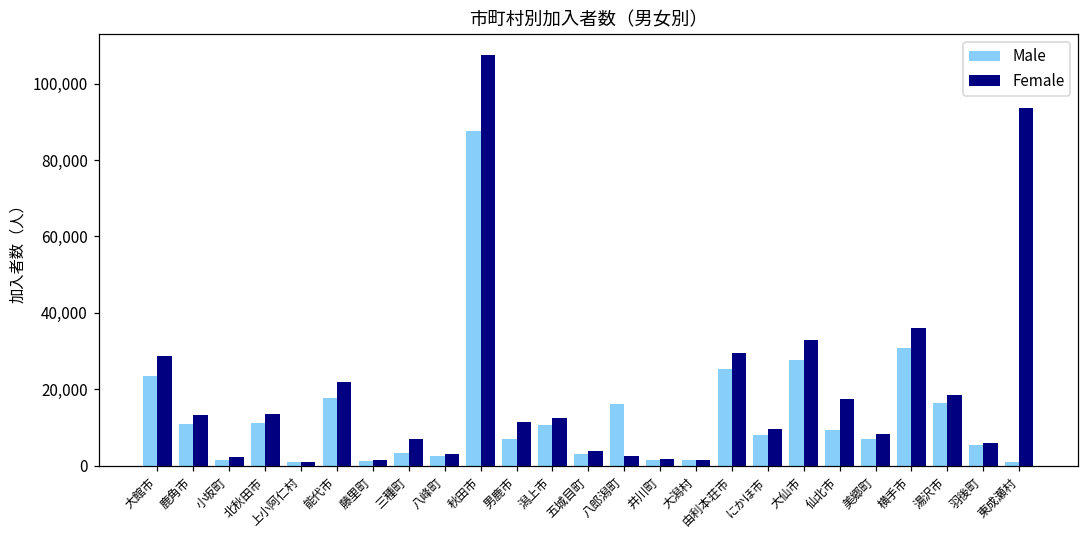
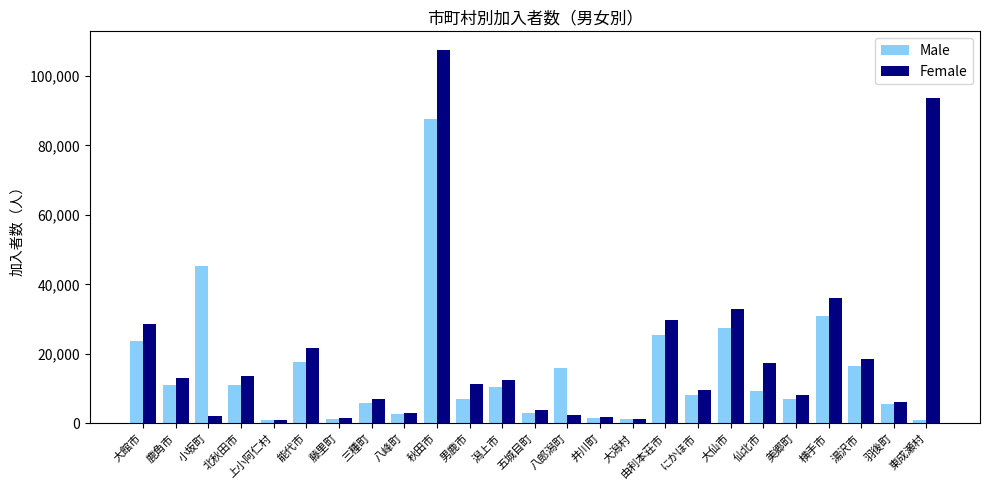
  {
    "Male": {
      "大館市": "24,000",
      "鹿角市": "11,000",
-     "小坂町": "2,000",
+     "小坂町": "45,000",
      "北秋田市": "11,000",
      "上小阿仁村": "1,000",
      "能代市": "18,000",
      "藤里町": "1,000",
-     "三種町": "3,000",
+     "三種町": "6,000",
      "八峰町": "3,000",
      "秋田市": "88,000",
      "男鹿市": "7,000",
      "潟上市": "11,000",
      "五城目町": "3,000",
      "八郎潟町": "16,000",
      "井川町": "2,000",
      "大潟村": "1,000",
      "由利本荘市": "25,000",
      "にかほ市": "8,000",
      "大仙市": "28,000",
      "仙北市": "9,000",
      "美郷町": "7,000",
      "横手市": "31,000",
      "湯沢市": "17,000",
      "羽後町": "5,000",
      "東成瀬村": "1,000"
    },
    "Female": {
      "大館市": "29,000",
      "鹿角市": "13,000",
      "小坂町": "2,000",
      "北秋田市": "13,000",
      "上小阿仁村": "1,000",
      "能代市": "22,000",
      "藤里町": "1,000",
      "三種町": "7,000",
      "八峰町": "3,000",
      "秋田市": "107,000",
      "男鹿市": "11,000",
      "潟上市": "13,000",
      "五城目町": "4,000",
      "八郎潟町": "2,000",
      "井川町": "2,000",
      "大潟村": "1,000",
      "由利本荘市": "30,000",
      "にかほ市": "10,000",
      "大仙市": "33,000",
      "仙北市": "18,000",
      "美郷町": "8,000",
      "横手市": "36,000",
      "湯沢市": "18,000",
      "羽後町": "6,000",
      "東成瀬村": "94,000"
    }
  }
